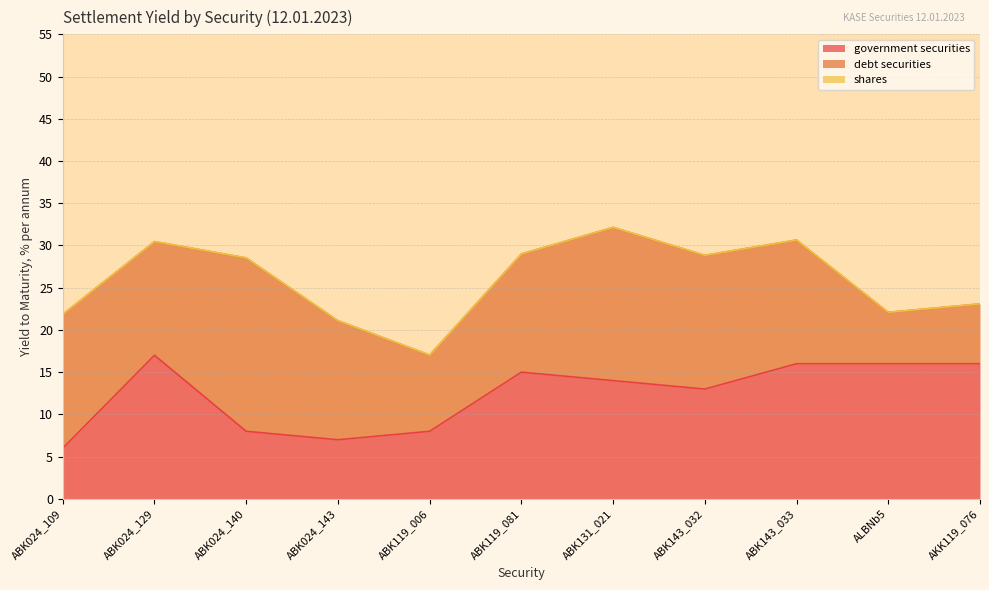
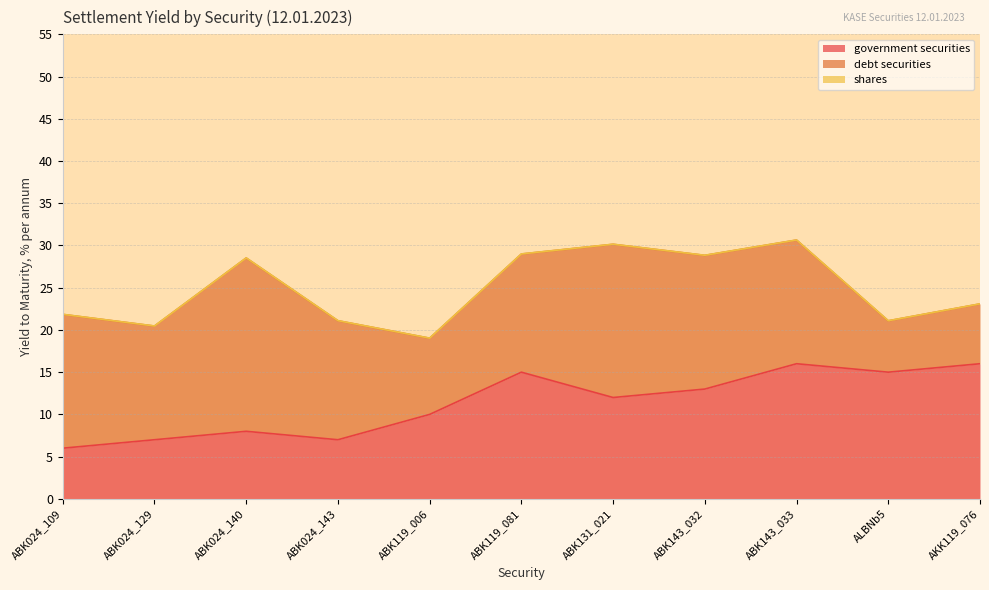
  {
    "government securities": {
      "ABK024_109": 6,
-     "ABK024_129": 17,
+     "ABK024_129": 7,
      "ABK024_140": 8,
      "ABK024_143": 7,
-     "ABK119_006": 8,
+     "ABK119_006": 10,
      "ABK119_081": 15,
-     "ABK131_021": 14,
+     "ABK131_021": 12,
      "ABK143_032": 13,
      "ABK143_033": 16,
-     "ALBNb5": 16,
+     "ALBNb5": 15,
      "AKK119_076": 16
    },
    "shares": {
      "ABK024_109": 16,
      "ABK024_129": 13,
      "ABK024_140": 21,
      "ABK024_143": 14,
      "ABK119_006": 9,
      "ABK119_081": 14,
      "ABK131_021": 18,
      "ABK143_032": 16,
      "ABK143_033": 15,
      "ALBNb5": 6,
      "AKK119_076": 7
    }
  }
